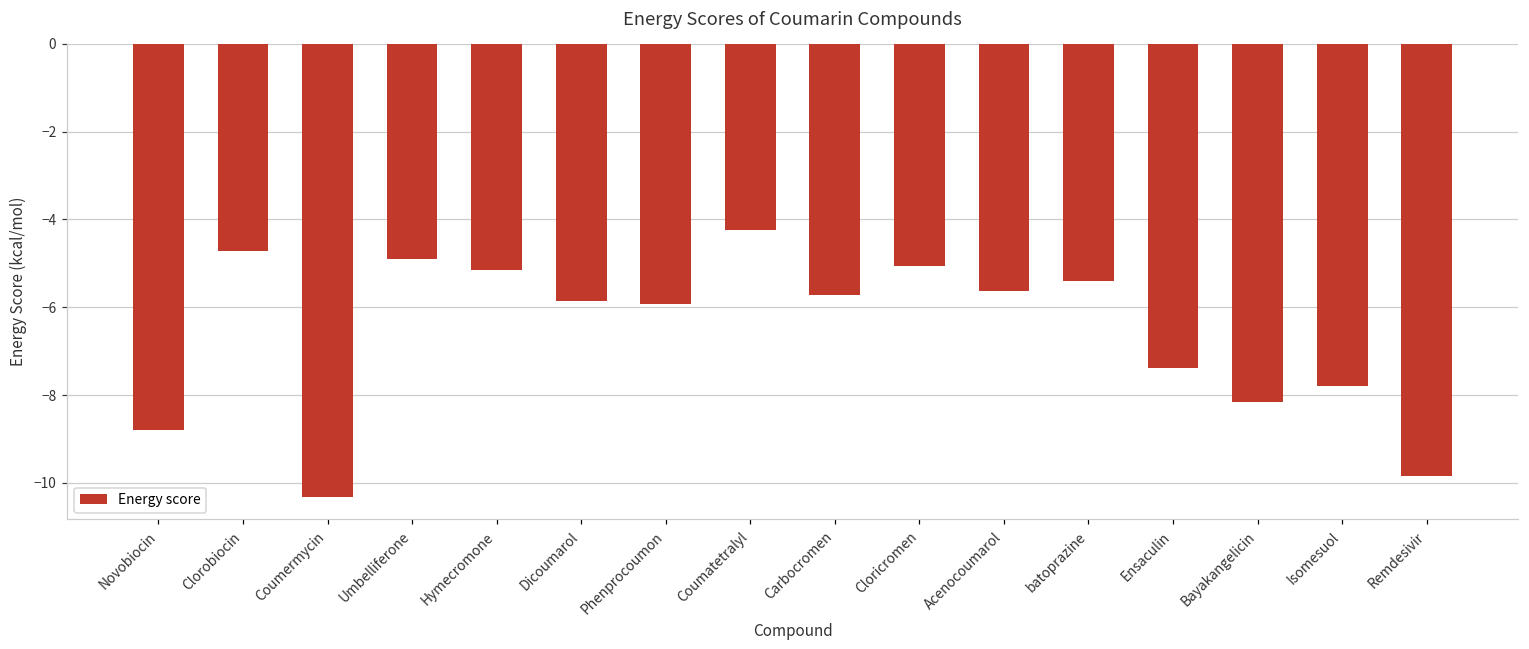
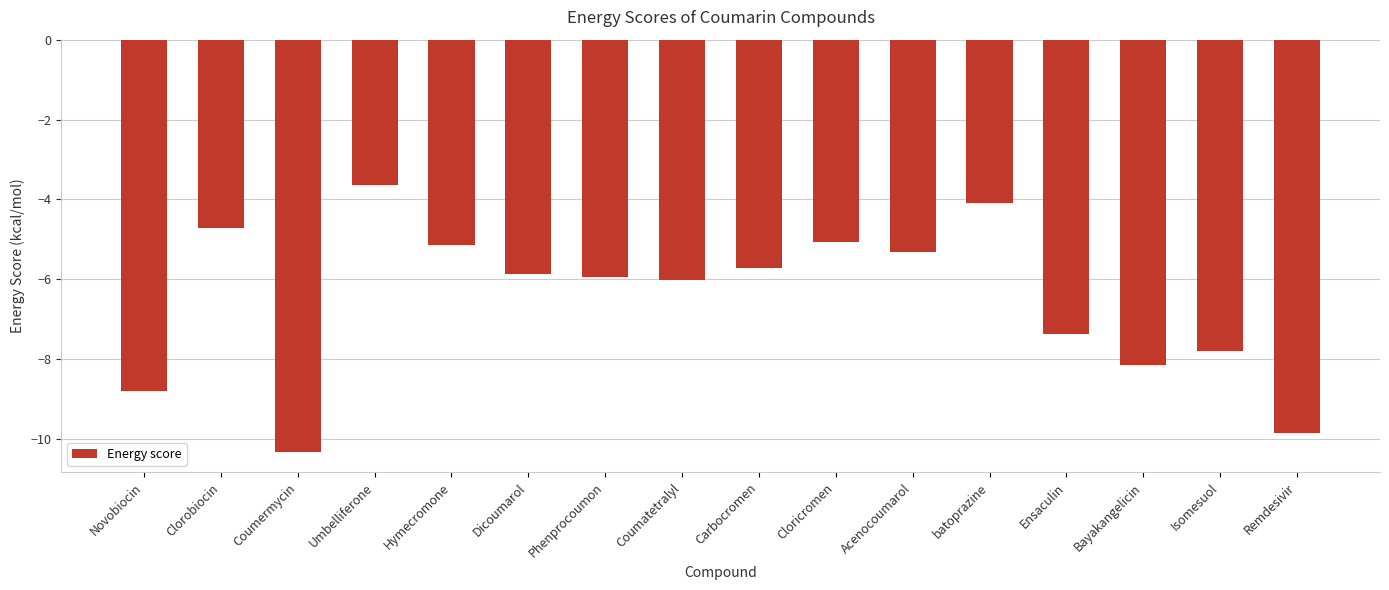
  {
    "Novobiocin": -8.8,
    "Clorobiocin": -4.7,
    "Coumermycin": -10.3,
-   "Umbelliferone": -4.9,
+   "Umbelliferone": -3.7,
    "Hymecromone": -5.2,
    "Dicoumarol": -5.9,
    "Phenprocoumon": -5.9,
-   "Coumatetralyl": -4.2,
+   "Coumatetralyl": -6.0,
    "Carbocromen": -5.7,
    "Cloricromen": -5.1,
-   "Acenocoumarol": -5.6,
-   "batoprazine": -5.4,
+   "Acenocoumarol": -5.3,
+   "batoprazine": -4.1,
    "Ensaculin": -7.4,
    "Bayakangelicin": -8.2,
    "Isomesuol": -7.8,
    "Remdesivir": -9.9
  }
